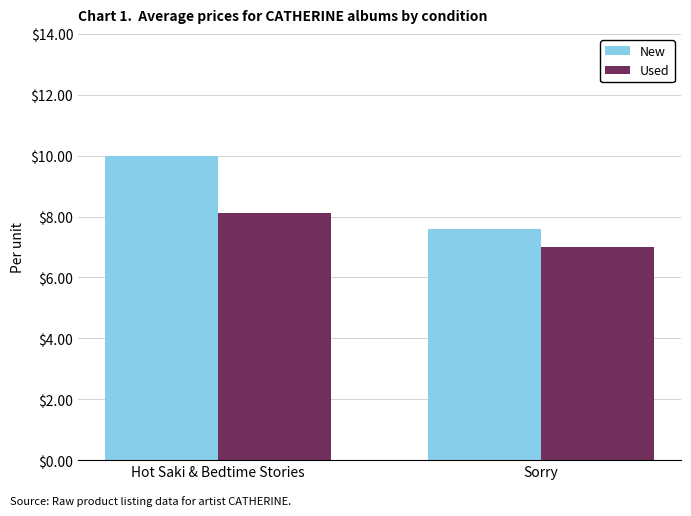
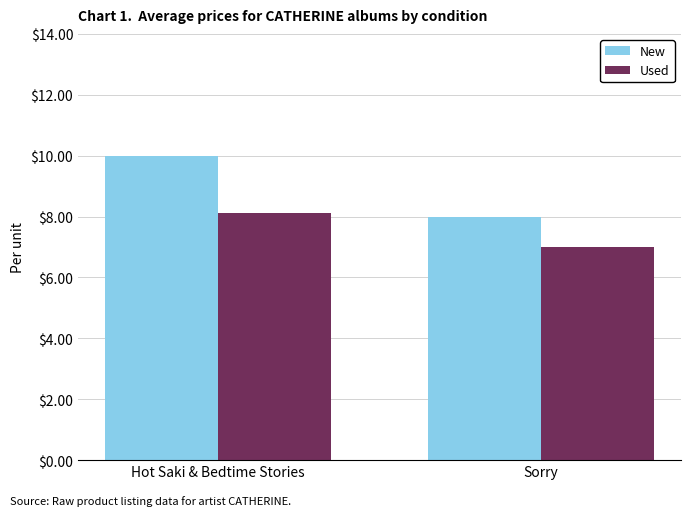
  {
    "New": {
      "Hot Saki & Bedtime Stories": "$10.0",
-     "Sorry": "$7.6"
+     "Sorry": "$8.0"
    },
    "Used": {
      "Hot Saki & Bedtime Stories": "$8.1",
      "Sorry": "$7.0"
    }
  }
